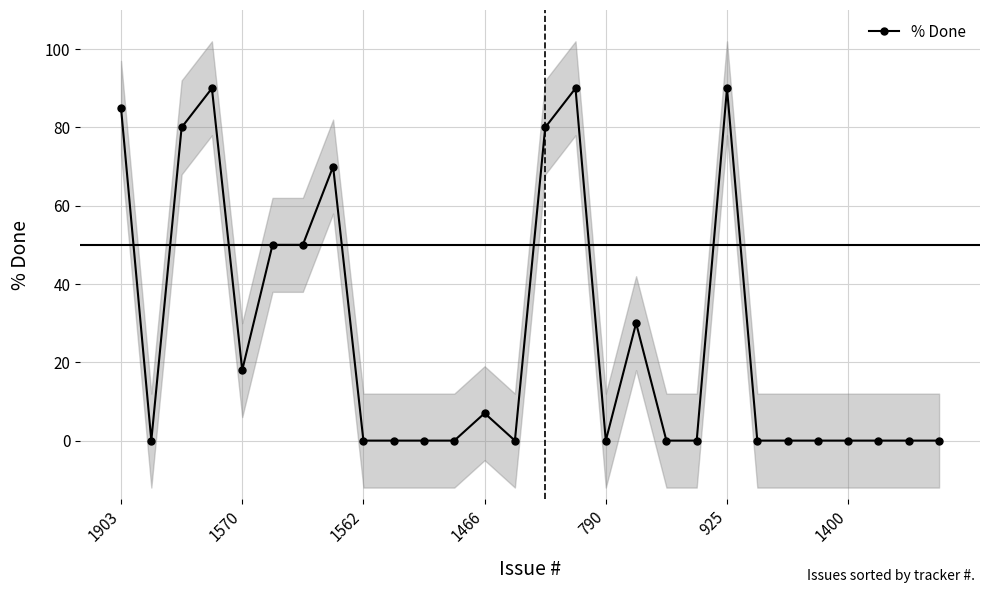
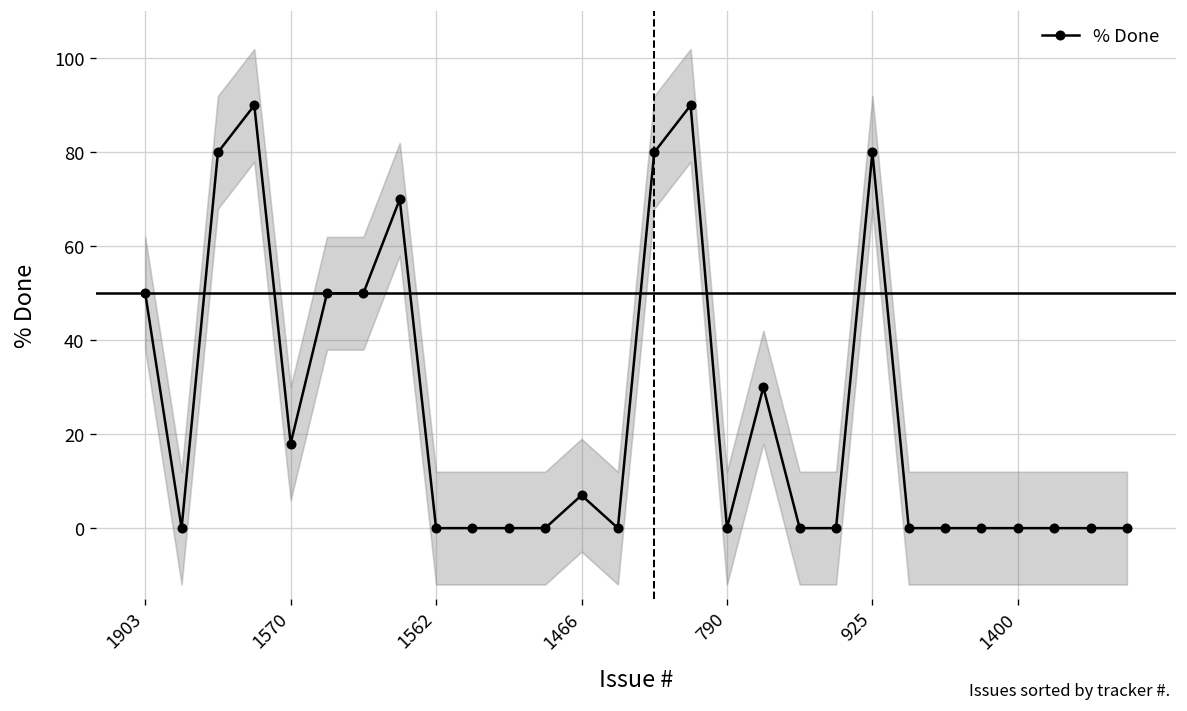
  {
    "% Done": {
-     "1903": 85,
+     "1903": 50,
      "1570": 18,
      "1562": 0,
      "1466": 7,
      "790": 0,
-     "925": 90,
+     "925": 80,
      "1400": 0
    }
  }
